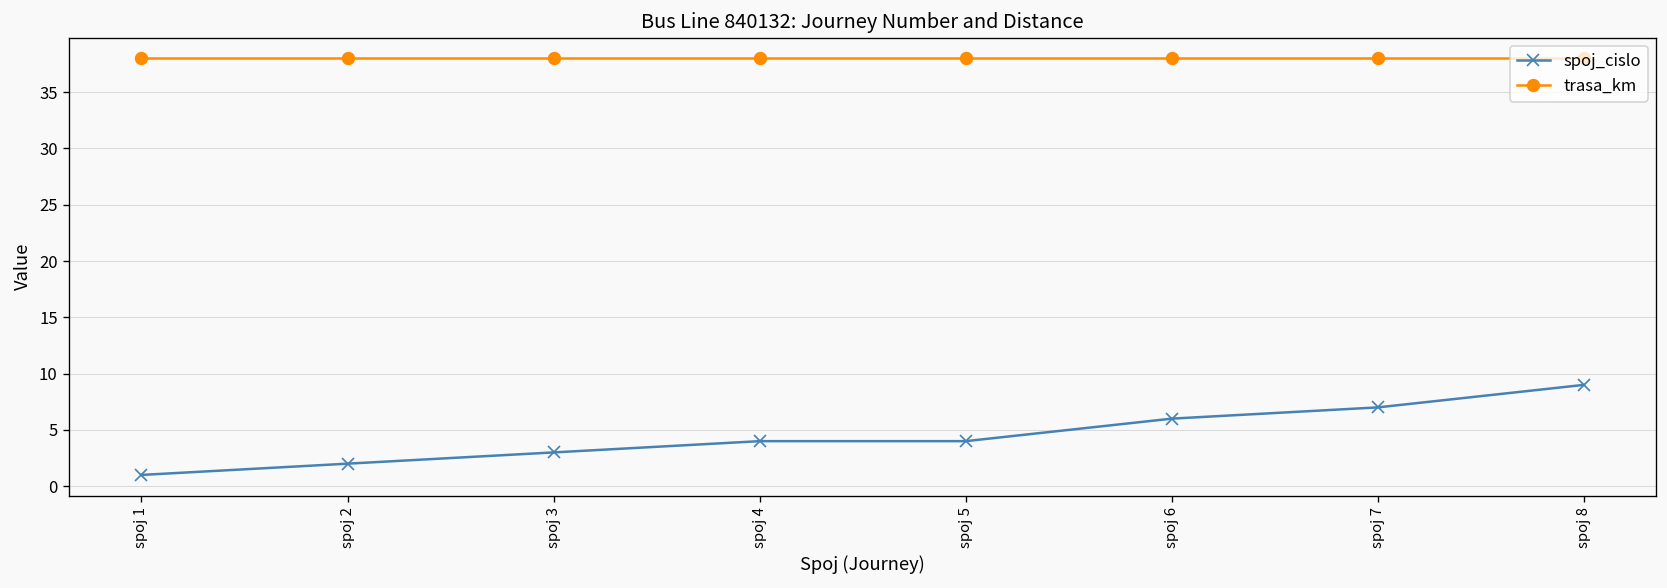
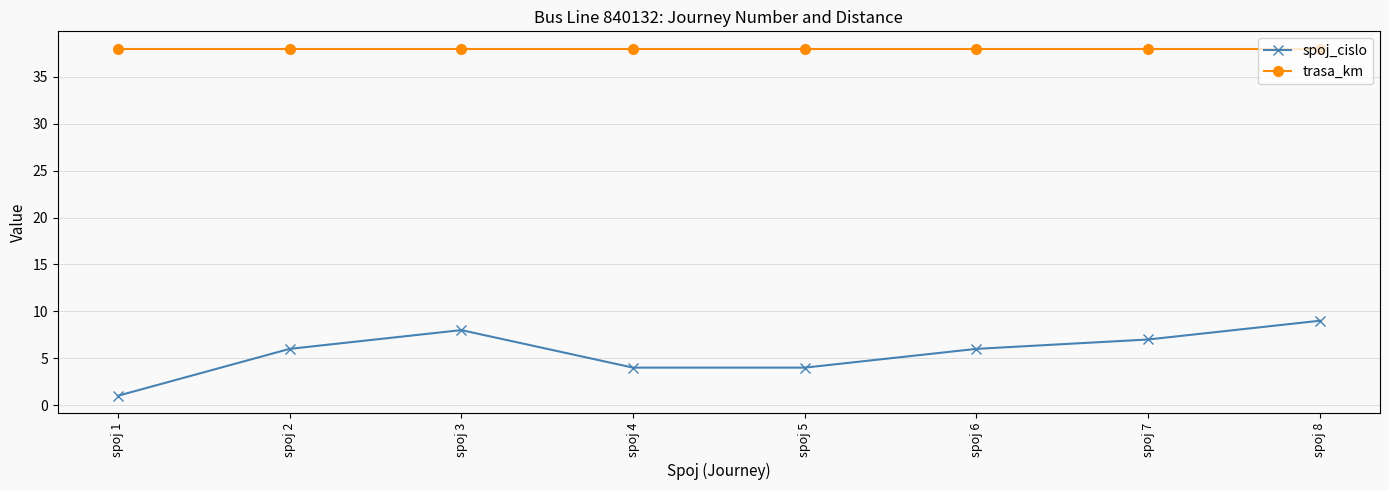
  {
    "spoj_cislo": {
      "spoj 1": 1,
-     "spoj 2": 2,
-     "spoj 3": 3,
+     "spoj 2": 6,
+     "spoj 3": 8,
      "spoj 4": 4,
      "spoj 5": 4,
      "spoj 6": 6,
      "spoj 7": 7,
      "spoj 8": 9
    },
    "trasa_km": {
      "spoj 1": 38,
      "spoj 2": 38,
      "spoj 3": 38,
      "spoj 4": 38,
      "spoj 5": 38,
      "spoj 6": 38,
      "spoj 7": 38
    }
  }
